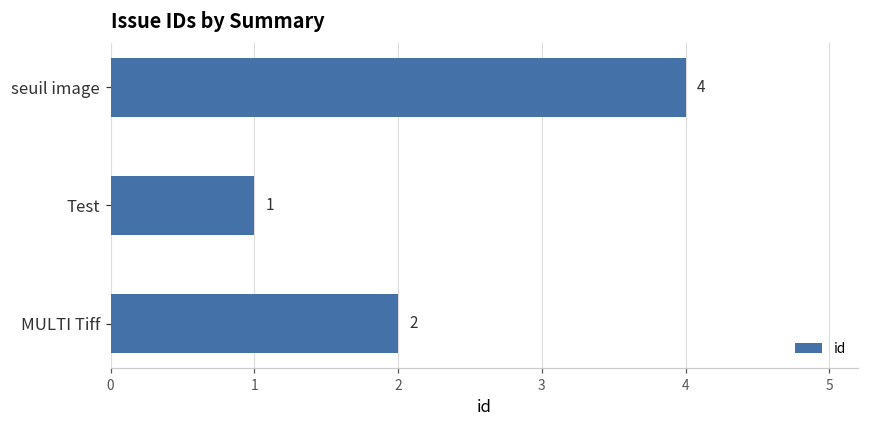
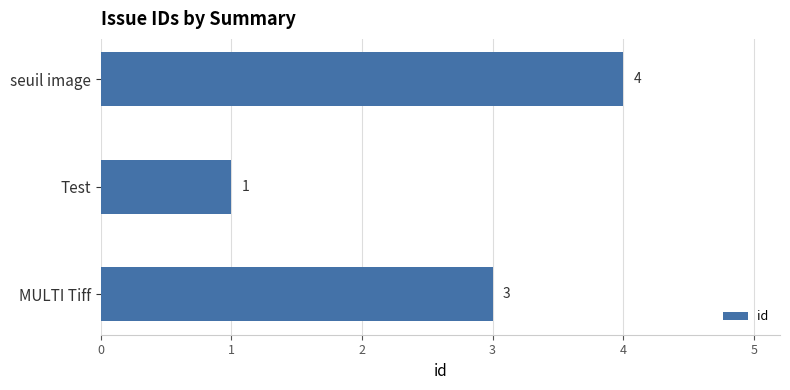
  {
    "seuil image": 4,
    "Test": 1,
-   "MULTI Tiff": 2
+   "MULTI Tiff": 3
  }
